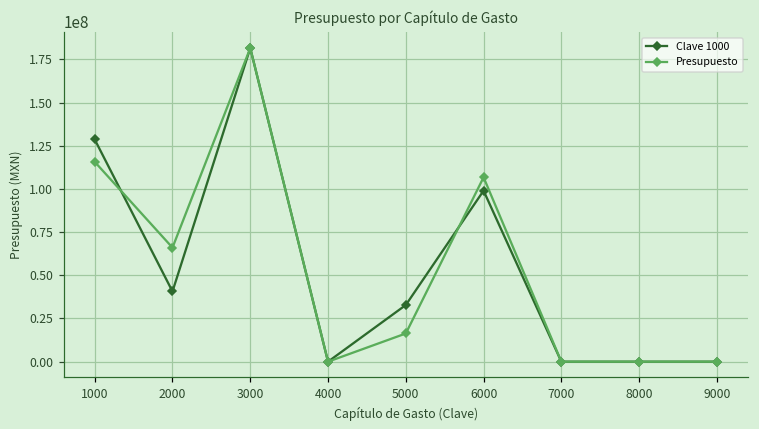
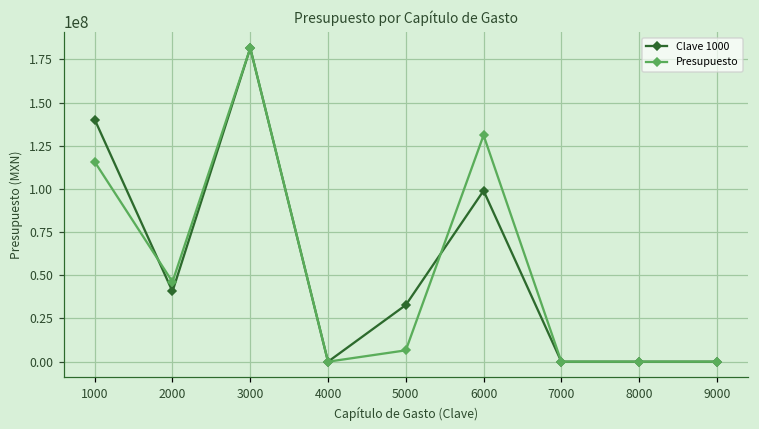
  {
    "Clave 1000": {
-     "1000": 129000000,
+     "1000": 140000000,
      "2000": 41000000,
      "5000": 33000000,
      "6000": 99000000
    },
    "Presupuesto": {
      "1000": 116000000,
-     "2000": 66000000,
-     "5000": 16000000,
-     "6000": 107000000
+     "2000": 46000000,
+     "5000": 7000000,
+     "6000": 131000000
    }
  }
